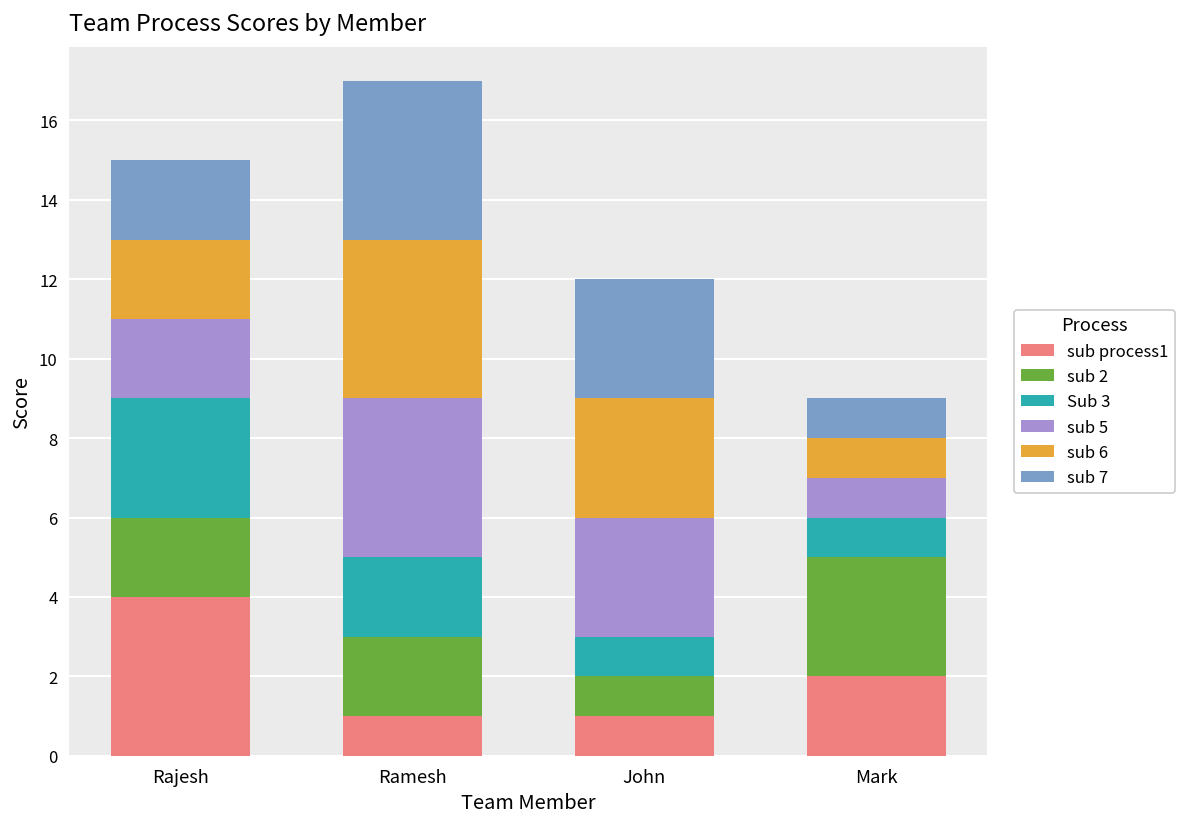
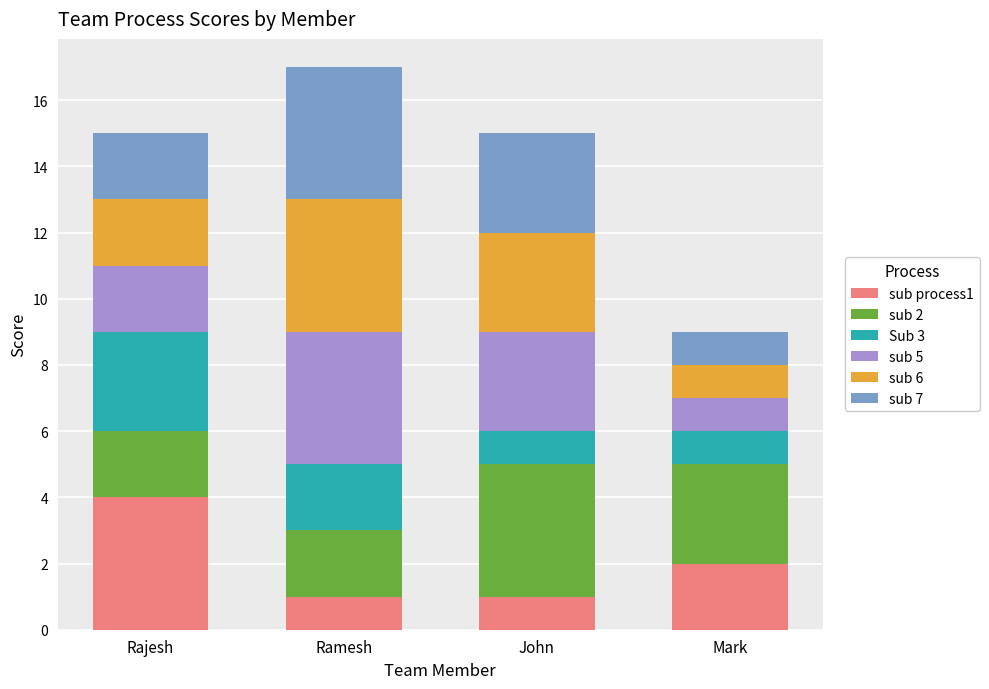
  {
    "sub process1": {
      "Rajesh": 4,
      "Ramesh": 1,
      "John": 1,
      "Mark": 2
    },
    "sub 2": {
      "Rajesh": 2,
      "Ramesh": 2,
-     "John": 1,
+     "John": 4,
      "Mark": 3
    },
    "Sub 3": {
      "Rajesh": 3,
      "Ramesh": 2,
      "John": 1,
      "Mark": 1
    },
    "sub 6": {
      "Rajesh": 2,
      "Ramesh": 4,
      "John": 3,
      "Mark": 1
    }
  }
